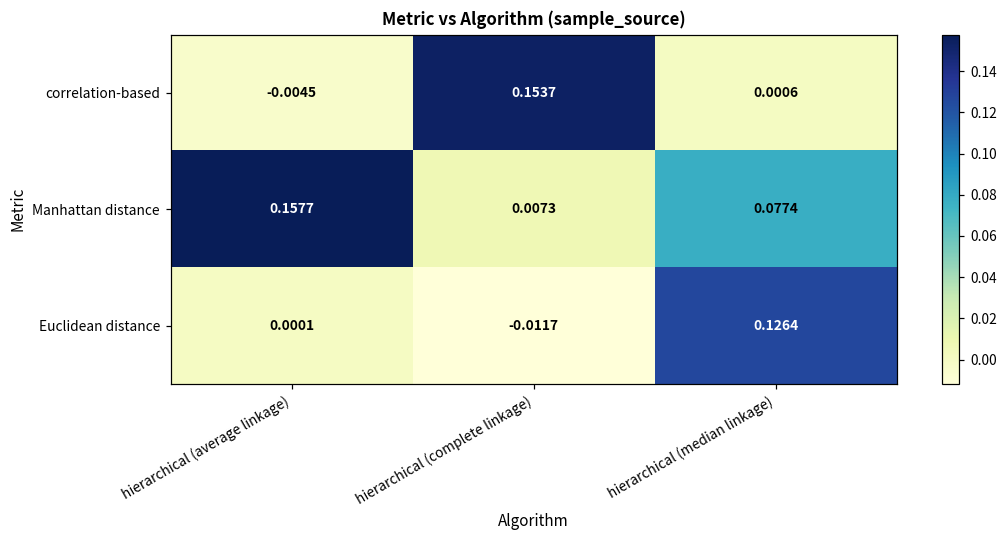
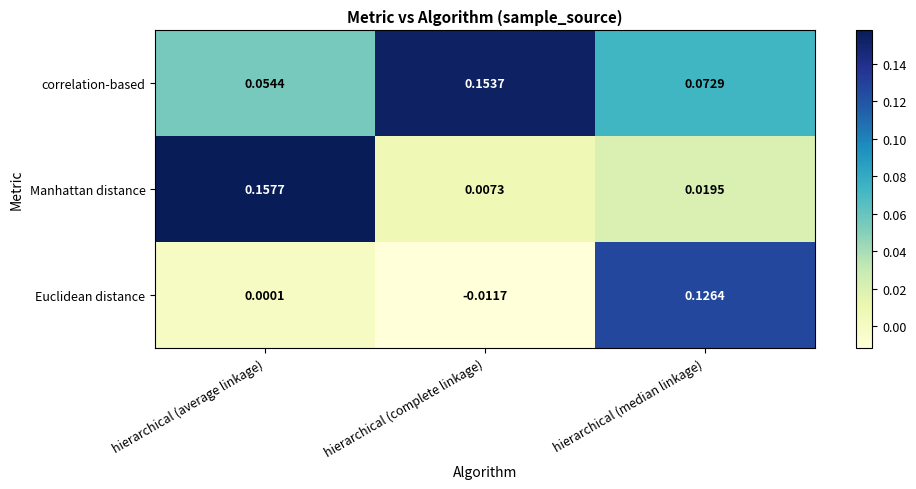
  {
    "correlation-based": {
-     "hierarchical (average linkage)": -0.0045,
+     "hierarchical (average linkage)": 0.0544,
      "hierarchical (complete linkage)": 0.1537,
-     "hierarchical (median linkage)": 0.0006
+     "hierarchical (median linkage)": 0.0729
    },
    "Manhattan distance": {
      "hierarchical (average linkage)": 0.1577,
      "hierarchical (complete linkage)": 0.0073,
-     "hierarchical (median linkage)": 0.0774
+     "hierarchical (median linkage)": 0.0195
    },
    "Euclidean distance": {
      "hierarchical (average linkage)": 0.0001,
      "hierarchical (complete linkage)": -0.0117,
      "hierarchical (median linkage)": 0.1264
    }
  }
